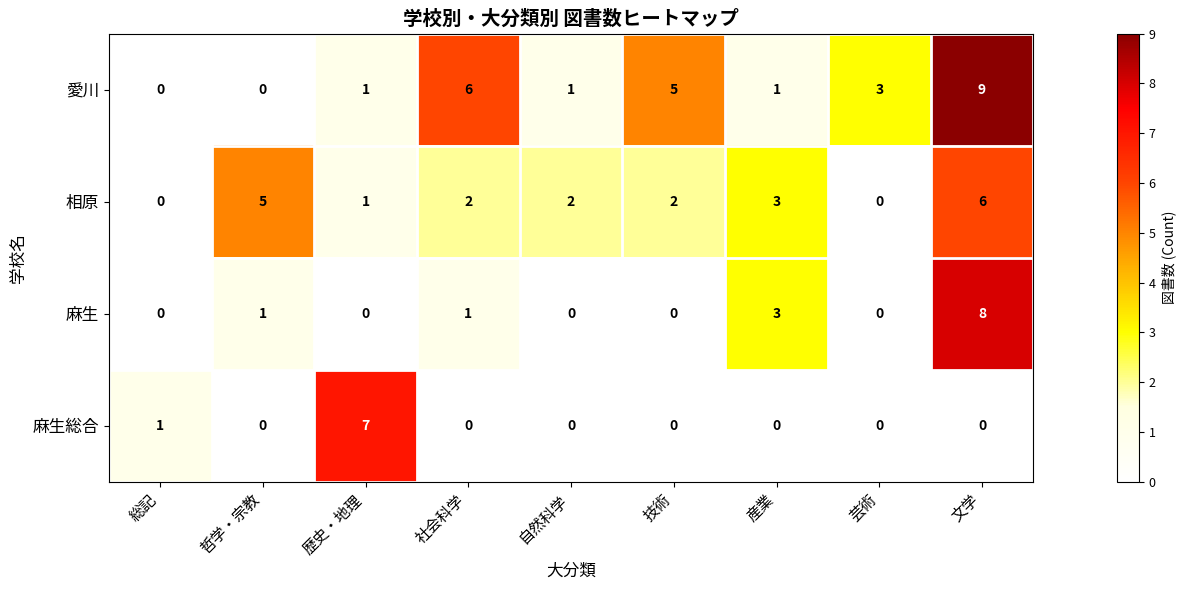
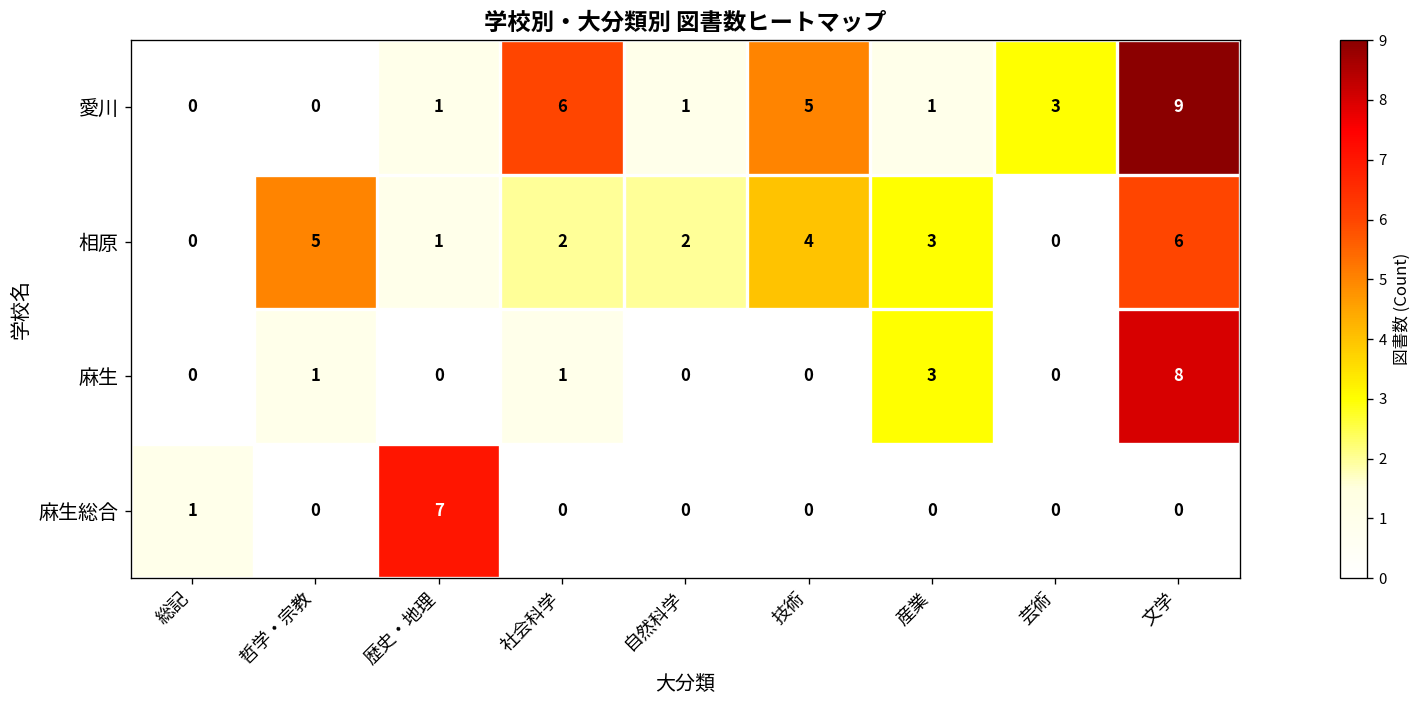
  {
    "愛川": {
      "総記": 0,
      "哲学・宗教": 0,
      "歴史・地理": 1,
      "社会科学": 6,
      "自然科学": 1,
      "技術": 5,
      "産業": 1,
      "芸術": 3,
      "文学": 9
    },
    "相原": {
      "総記": 0,
      "哲学・宗教": 5,
      "歴史・地理": 1,
      "社会科学": 2,
      "自然科学": 2,
-     "技術": 2,
+     "技術": 4,
      "産業": 3,
      "芸術": 0,
      "文学": 6
    },
    "麻生": {
      "総記": 0,
      "哲学・宗教": 1,
      "歴史・地理": 0,
      "社会科学": 1,
      "自然科学": 0,
      "技術": 0,
      "産業": 3,
      "芸術": 0,
      "文学": 8
    },
    "麻生総合": {
      "総記": 1,
      "哲学・宗教": 0,
      "歴史・地理": 7,
      "社会科学": 0,
      "自然科学": 0,
      "技術": 0,
      "産業": 0,
      "芸術": 0,
      "文学": 0
    }
  }
